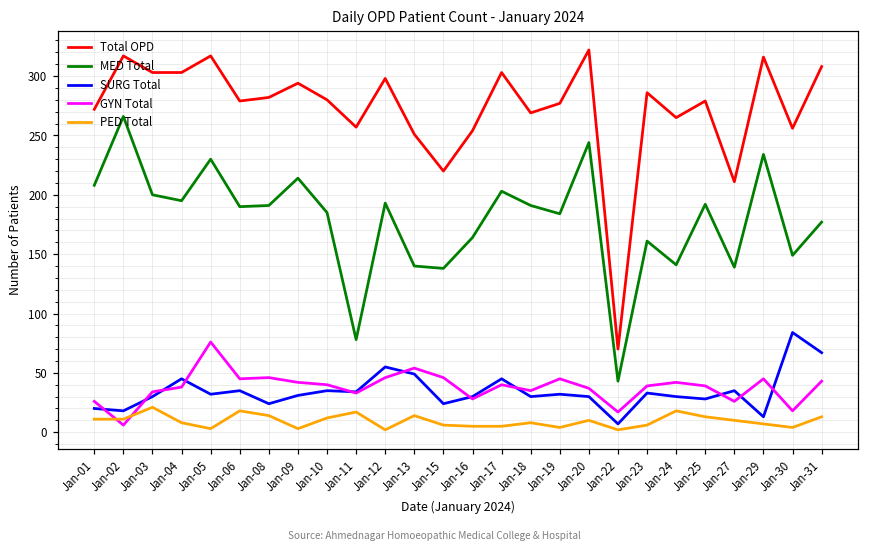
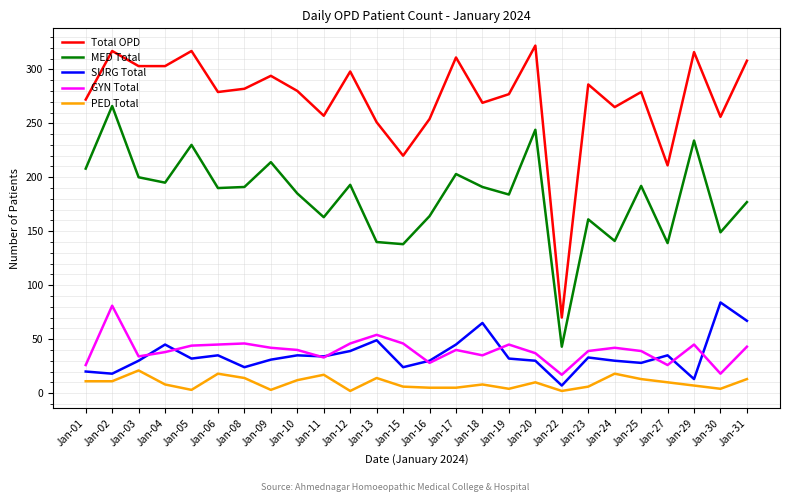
  {
    "Total OPD": {
      "Jan-01": 272,
      "Jan-02": 317,
      "Jan-03": 303,
      "Jan-04": 303,
      "Jan-05": 317,
      "Jan-06": 279,
      "Jan-08": 282,
      "Jan-09": 294,
      "Jan-10": 280,
      "Jan-11": 257,
      "Jan-12": 298,
      "Jan-13": 251,
      "Jan-15": 220,
      "Jan-16": 254,
-     "Jan-17": 303,
+     "Jan-17": 311,
      "Jan-18": 269,
      "Jan-19": 277,
      "Jan-20": 322,
      "Jan-22": 70,
      "Jan-23": 286,
      "Jan-24": 265,
      "Jan-25": 279,
      "Jan-27": 211,
      "Jan-29": 316,
      "Jan-30": 256,
      "Jan-31": 308
    },
    "MED Total": {
      "Jan-01": 208,
      "Jan-02": 266,
      "Jan-03": 200,
      "Jan-04": 195,
      "Jan-05": 230,
      "Jan-06": 190,
      "Jan-08": 191,
      "Jan-09": 214,
      "Jan-10": 185,
-     "Jan-11": 78,
+     "Jan-11": 163,
      "Jan-12": 193,
      "Jan-13": 140,
      "Jan-15": 138,
      "Jan-16": 164,
      "Jan-17": 203,
      "Jan-18": 191,
      "Jan-19": 184,
      "Jan-20": 244,
      "Jan-22": 43,
      "Jan-23": 161,
      "Jan-24": 141,
      "Jan-25": 192,
      "Jan-27": 139,
      "Jan-29": 234,
      "Jan-30": 149,
      "Jan-31": 177
    },
    "SURG Total": {
      "Jan-01": 20,
      "Jan-02": 18,
      "Jan-03": 30,
      "Jan-04": 45,
      "Jan-05": 32,
      "Jan-06": 35,
      "Jan-08": 24,
      "Jan-09": 31,
      "Jan-10": 35,
-     "Jan-12": 55,
+     "Jan-12": 39,
      "Jan-13": 49,
      "Jan-15": 24,
      "Jan-17": 45,
-     "Jan-18": 30,
+     "Jan-18": 65,
      "Jan-19": 32,
      "Jan-20": 30,
      "Jan-22": 7,
      "Jan-23": 33,
      "Jan-24": 30,
      "Jan-25": 28,
      "Jan-27": 35,
      "Jan-29": 13,
      "Jan-30": 84,
      "Jan-31": 67
    },
    "GYN Total": {
      "Jan-01": 26,
-     "Jan-02": 6,
+     "Jan-02": 81,
      "Jan-03": 34,
      "Jan-04": 38,
-     "Jan-05": 76,
+     "Jan-05": 44,
      "Jan-06": 45,
      "Jan-08": 46,
      "Jan-09": 42,
      "Jan-10": 40,
      "Jan-12": 46,
      "Jan-13": 54,
      "Jan-15": 46,
      "Jan-17": 40,
      "Jan-18": 35,
      "Jan-19": 45,
      "Jan-20": 37,
      "Jan-22": 17,
      "Jan-23": 39,
      "Jan-24": 42,
      "Jan-25": 39,
      "Jan-27": 26,
      "Jan-29": 45,
      "Jan-30": 18,
      "Jan-31": 43
    },
    "PED Total": {
      "Jan-01": 11,
      "Jan-02": 11,
      "Jan-03": 21,
      "Jan-04": 8,
      "Jan-05": 3,
      "Jan-06": 18,
      "Jan-08": 14,
      "Jan-09": 3,
      "Jan-10": 12,
      "Jan-11": 17,
      "Jan-12": 2,
      "Jan-13": 14,
      "Jan-15": 6,
      "Jan-16": 5,
      "Jan-17": 5,
      "Jan-18": 8,
      "Jan-19": 4,
      "Jan-20": 10,
      "Jan-22": 2,
      "Jan-23": 6,
      "Jan-24": 18,
      "Jan-25": 13,
      "Jan-27": 10,
      "Jan-29": 7,
      "Jan-30": 4,
      "Jan-31": 13
    }
  }
